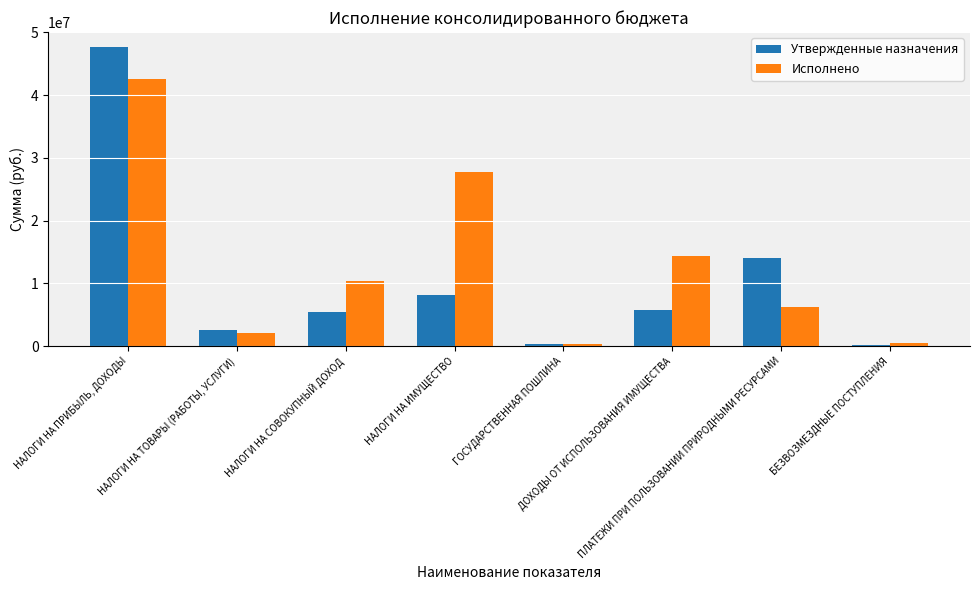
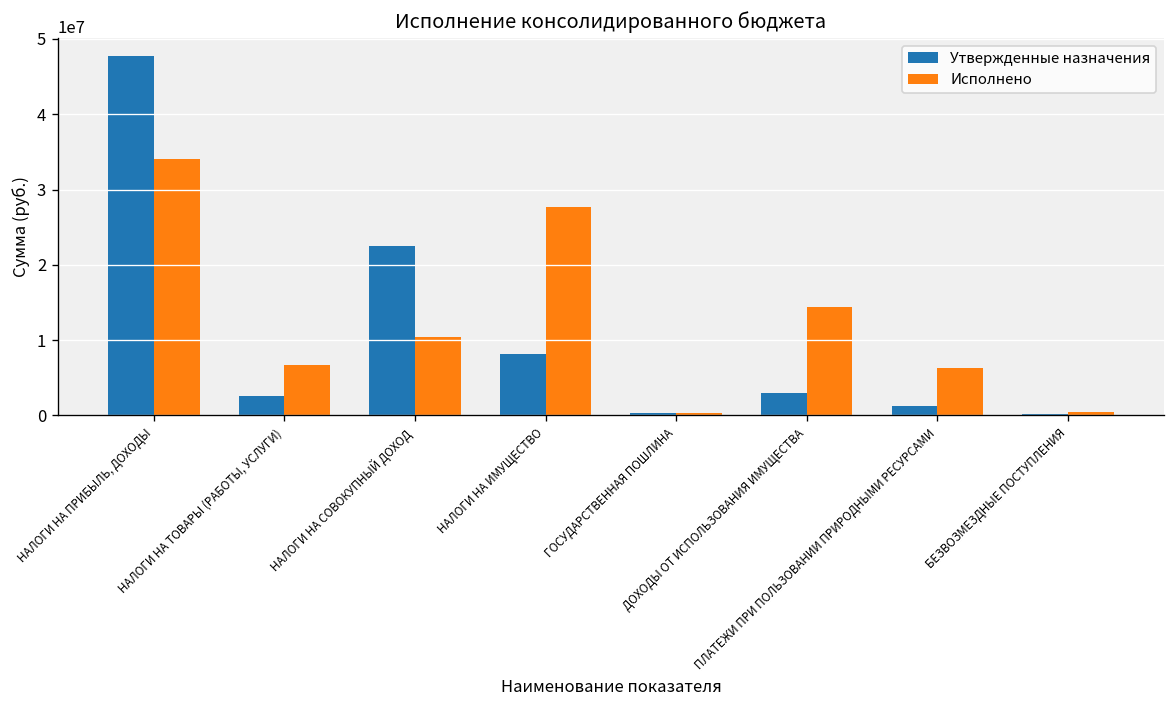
  {
    "Утвержденные назначения": {
      "НАЛОГИ НА ПРИБЫЛЬ, ДОХОДЫ": 48000000,
      "НАЛОГИ НА ТОВАРЫ (РАБОТЫ, УСЛУГИ)": 3000000,
-     "НАЛОГИ НА СОВОКУПНЫЙ ДОХОД": 5000000,
+     "НАЛОГИ НА СОВОКУПНЫЙ ДОХОД": 22000000,
      "НАЛОГИ НА ИМУЩЕСТВО": 8000000,
-     "ДОХОДЫ ОТ ИСПОЛЬЗОВАНИЯ ИМУЩЕСТВА": 6000000,
-     "ПЛАТЕЖИ ПРИ ПОЛЬЗОВАНИИ ПРИРОДНЫМИ РЕСУРСАМИ": 14000000
+     "ДОХОДЫ ОТ ИСПОЛЬЗОВАНИЯ ИМУЩЕСТВА": 3000000,
+     "ПЛАТЕЖИ ПРИ ПОЛЬЗОВАНИИ ПРИРОДНЫМИ РЕСУРСАМИ": 1000000
    },
    "Исполнено": {
-     "НАЛОГИ НА ПРИБЫЛЬ, ДОХОДЫ": 43000000,
-     "НАЛОГИ НА ТОВАРЫ (РАБОТЫ, УСЛУГИ)": 2000000,
+     "НАЛОГИ НА ПРИБЫЛЬ, ДОХОДЫ": 34000000,
+     "НАЛОГИ НА ТОВАРЫ (РАБОТЫ, УСЛУГИ)": 7000000,
      "НАЛОГИ НА СОВОКУПНЫЙ ДОХОД": 10000000,
      "НАЛОГИ НА ИМУЩЕСТВО": 28000000,
      "ДОХОДЫ ОТ ИСПОЛЬЗОВАНИЯ ИМУЩЕСТВА": 14000000,
      "ПЛАТЕЖИ ПРИ ПОЛЬЗОВАНИИ ПРИРОДНЫМИ РЕСУРСАМИ": 6000000,
      "БЕЗВОЗМЕЗДНЫЕ ПОСТУПЛЕНИЯ": 0
    }
  }
